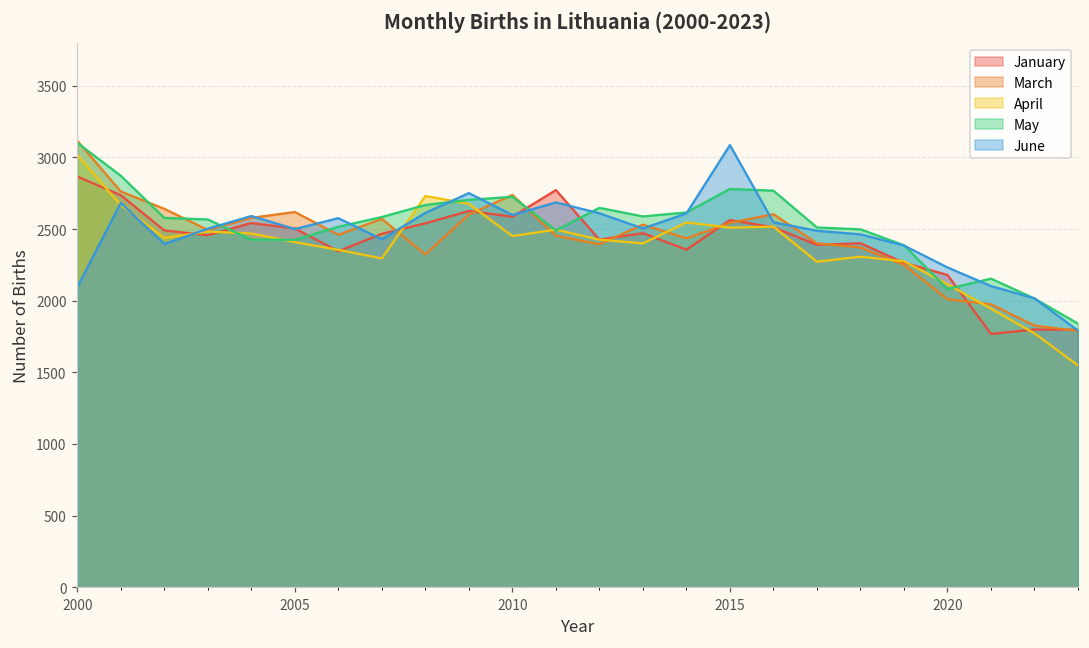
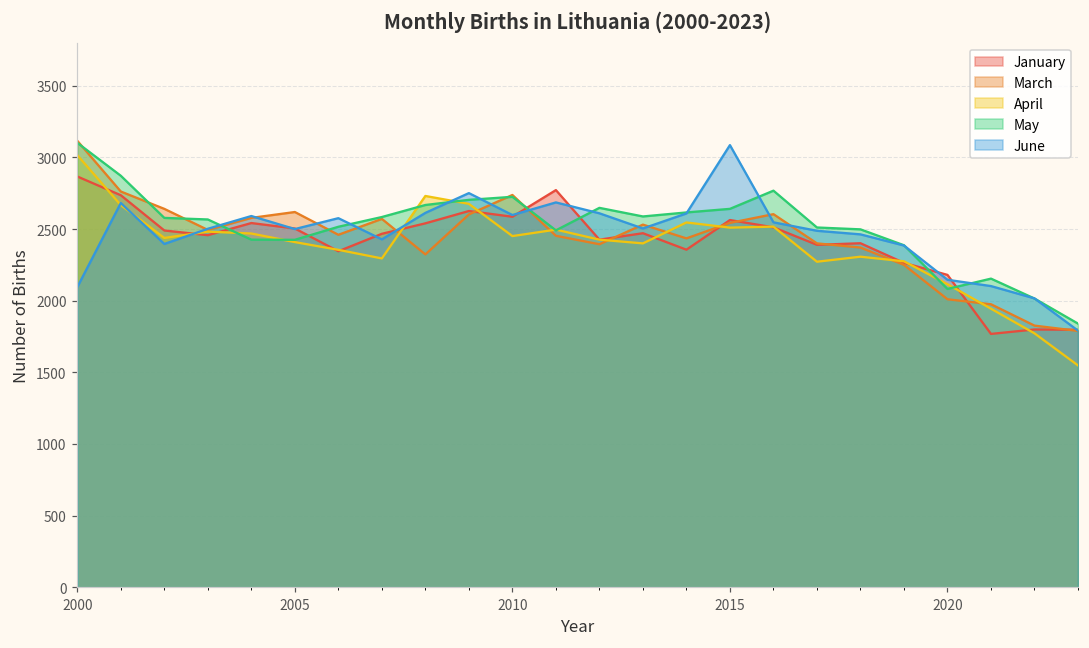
  {
    "May": {
-     "2015": 2780,
+     "2015": 2640,
      "2020": 2080
    },
    "June": {
      "2000": 2100,
      "2015": 3090,
-     "2020": 2230
+     "2020": 2150
    }
  }
